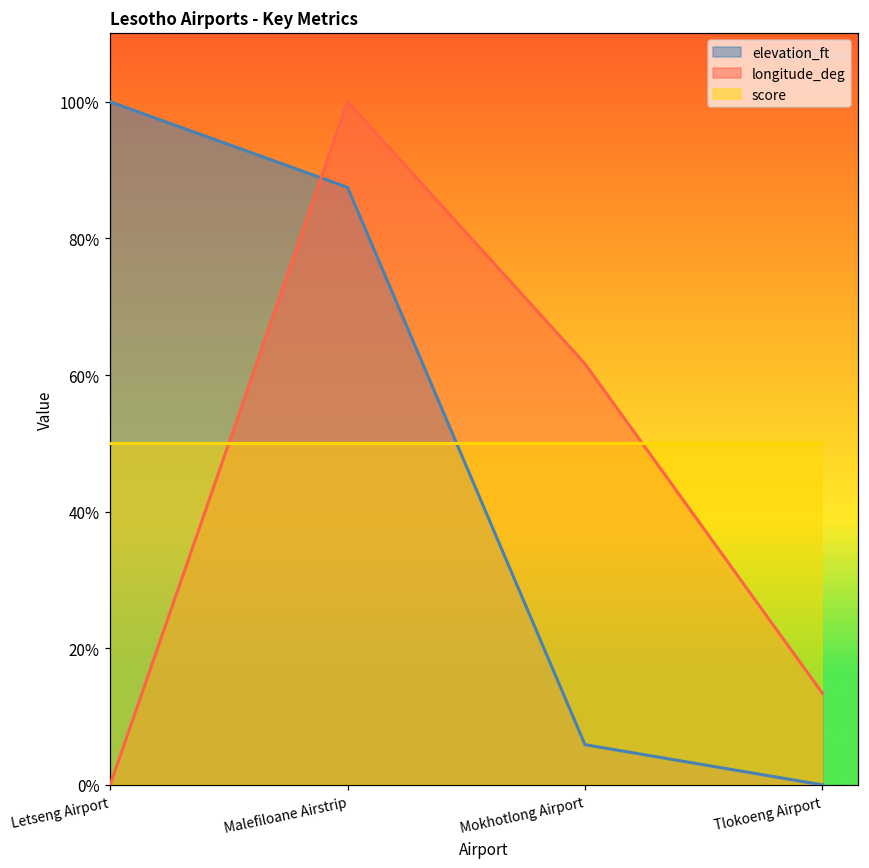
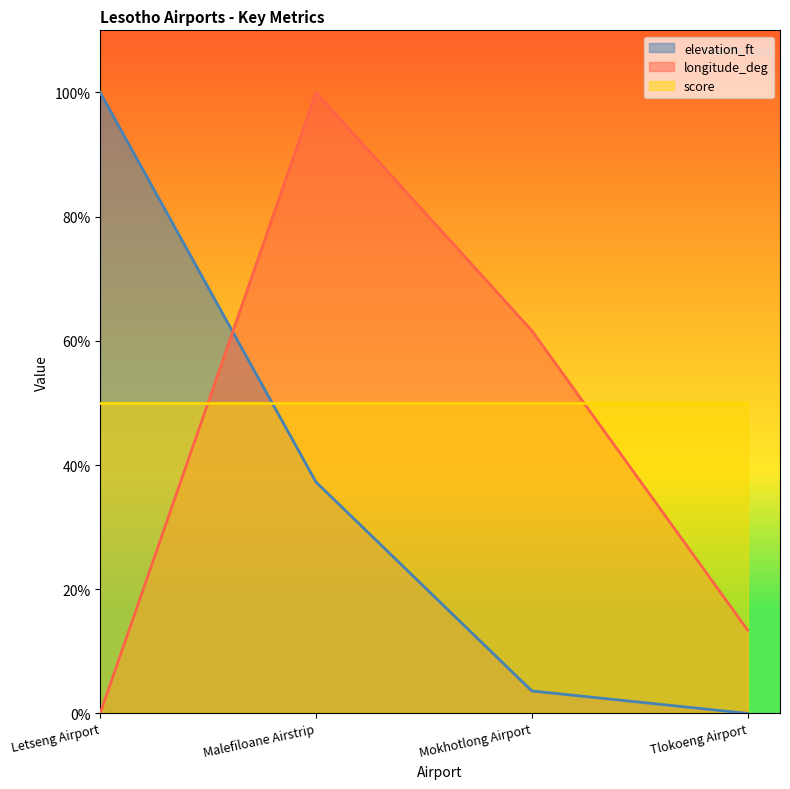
  {
    "elevation_ft": {
      "Letseng Airport": "100%",
-     "Malefiloane Airstrip": "87%",
-     "Mokhotlong Airport": "6%",
+     "Malefiloane Airstrip": "37%",
+     "Mokhotlong Airport": "4%",
      "Tlokoeng Airport": "0%"
    },
    "longitude_deg": {
      "Letseng Airport": "0%",
      "Malefiloane Airstrip": "100%",
      "Mokhotlong Airport": "62%",
      "Tlokoeng Airport": "13%"
    },
    "score": {
      "Letseng Airport": "50%",
      "Malefiloane Airstrip": "50%",
      "Mokhotlong Airport": "50%",
      "Tlokoeng Airport": "50%"
    }
  }
